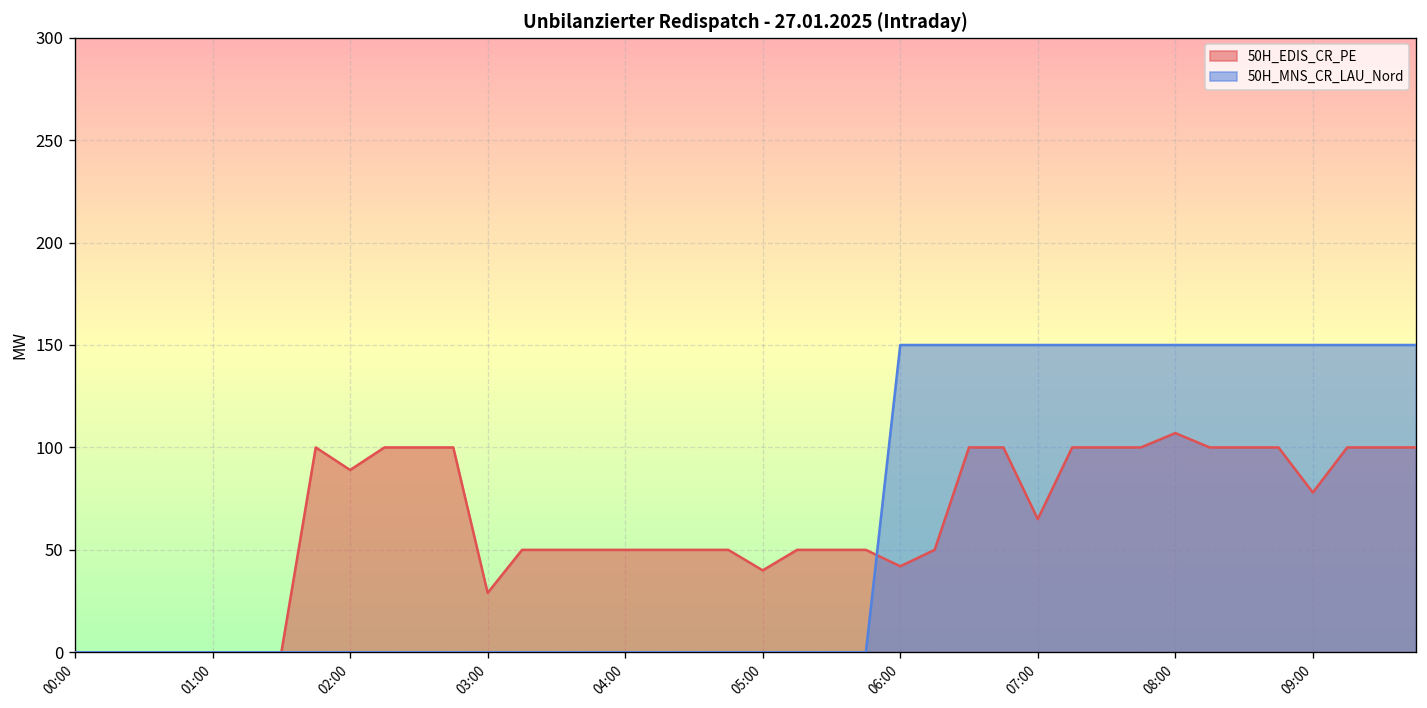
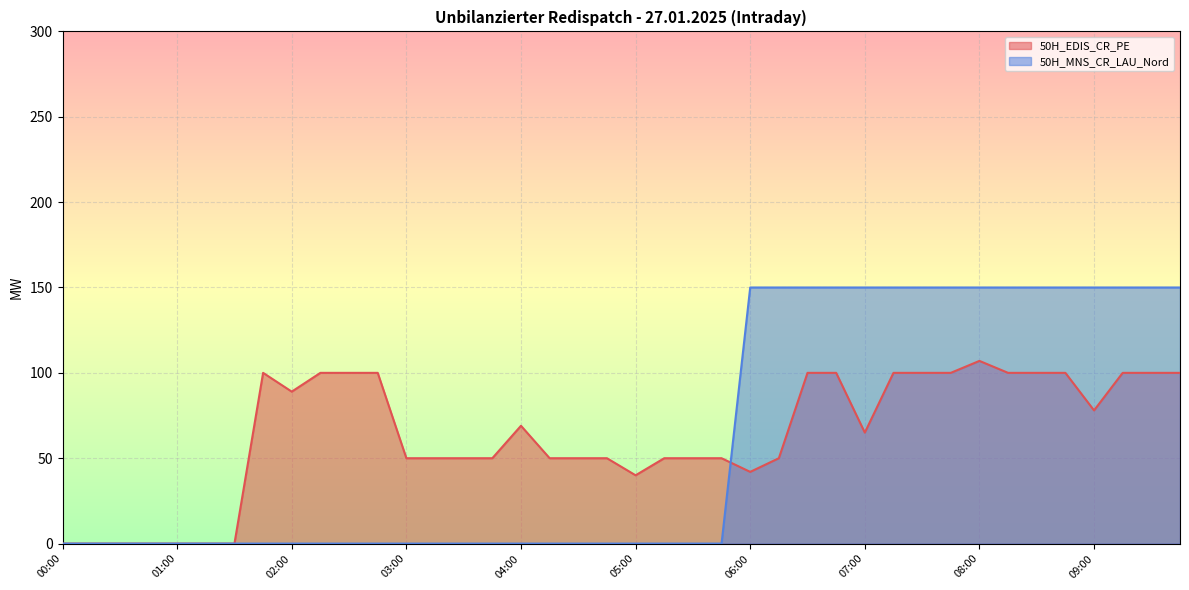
  {
    "50H_EDIS_CR_PE": {
      "02:00": 89,
-     "03:00": 29,
-     "04:00": 50,
+     "03:00": 50,
+     "04:00": 69,
      "05:00": 40,
      "06:00": 42,
      "07:00": 65,
      "08:00": 107,
      "09:00": 78
    },
    "50H_MNS_CR_LAU_Nord": {
      "02:00": 0,
      "03:00": 0,
      "04:00": 0,
      "05:00": 0,
      "06:00": 150,
      "07:00": 150,
      "08:00": 150,
      "09:00": 150
    }
  }
